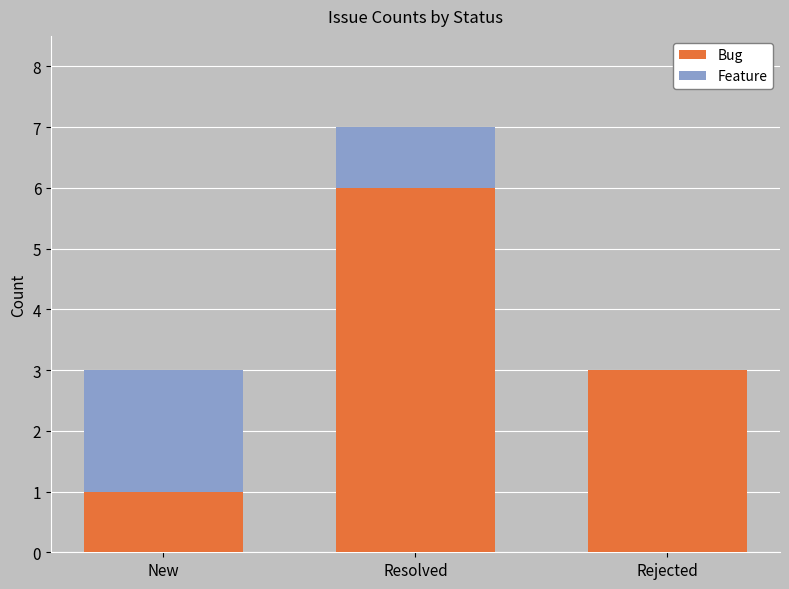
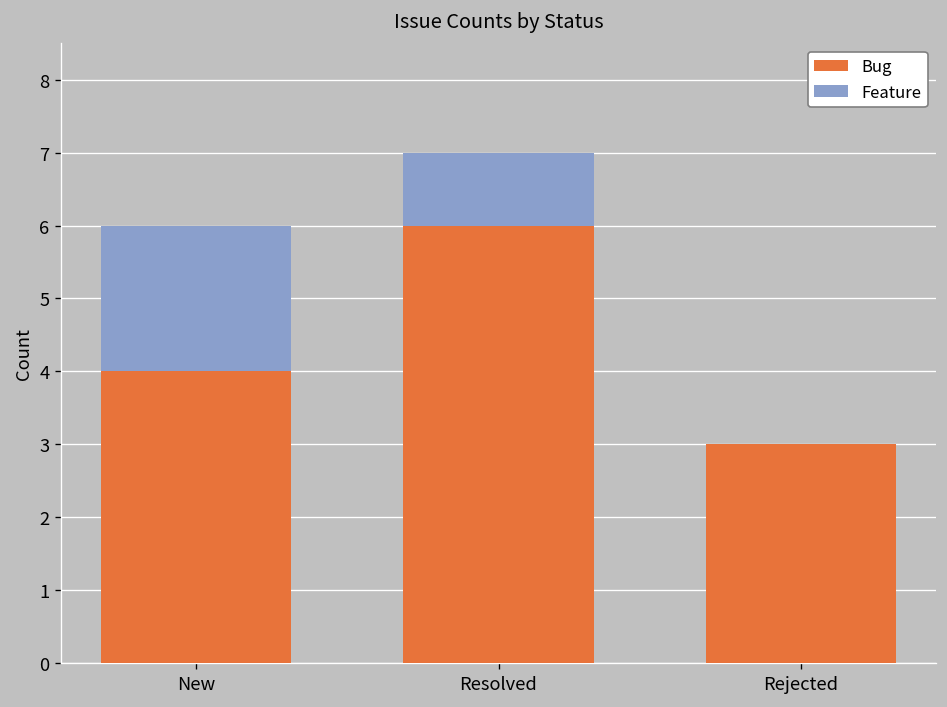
  {
    "Bug": {
-     "New": 1,
+     "New": 4,
      "Resolved": 6,
      "Rejected": 3
    },
    "Feature": {
      "New": 2,
      "Resolved": 1,
      "Rejected": 0
    }
  }
